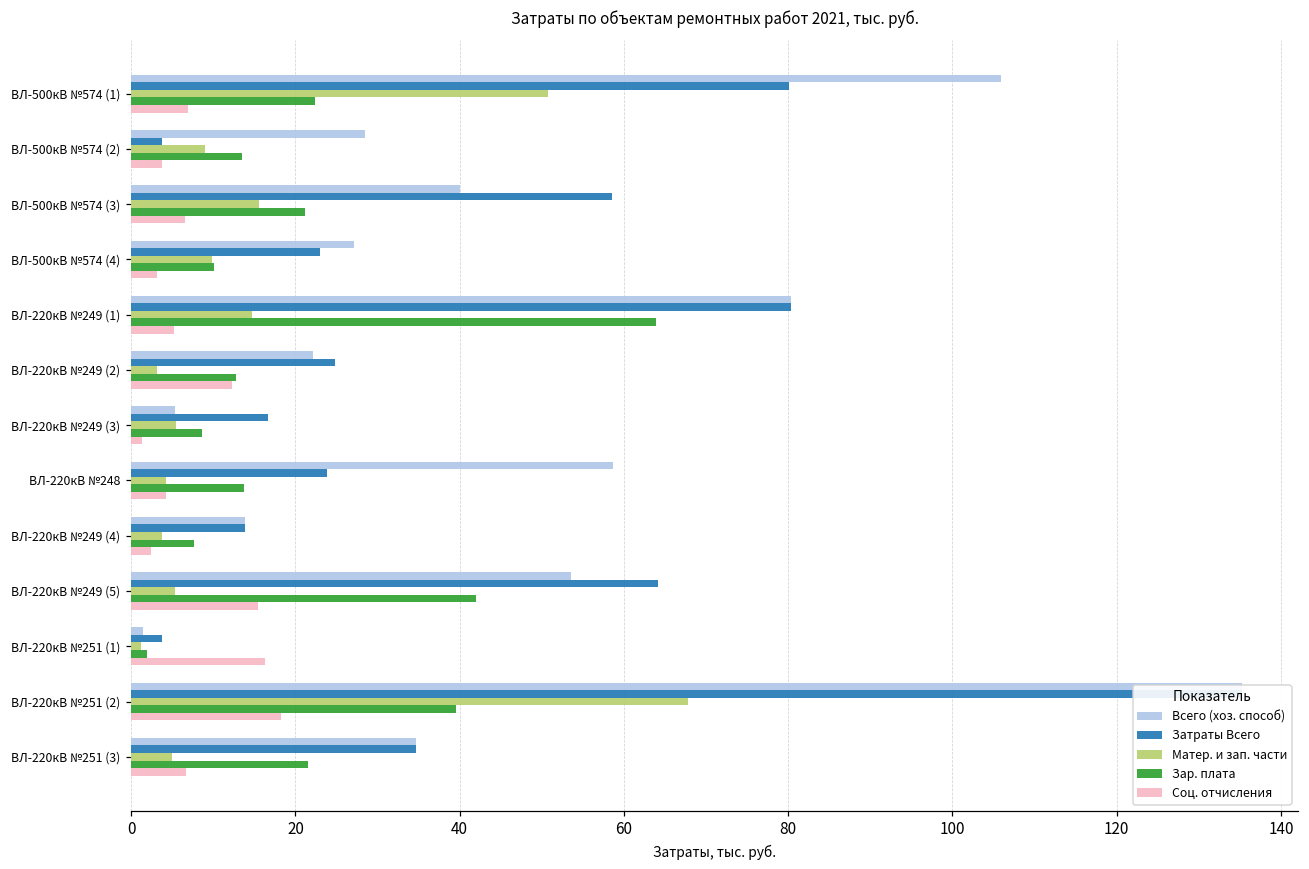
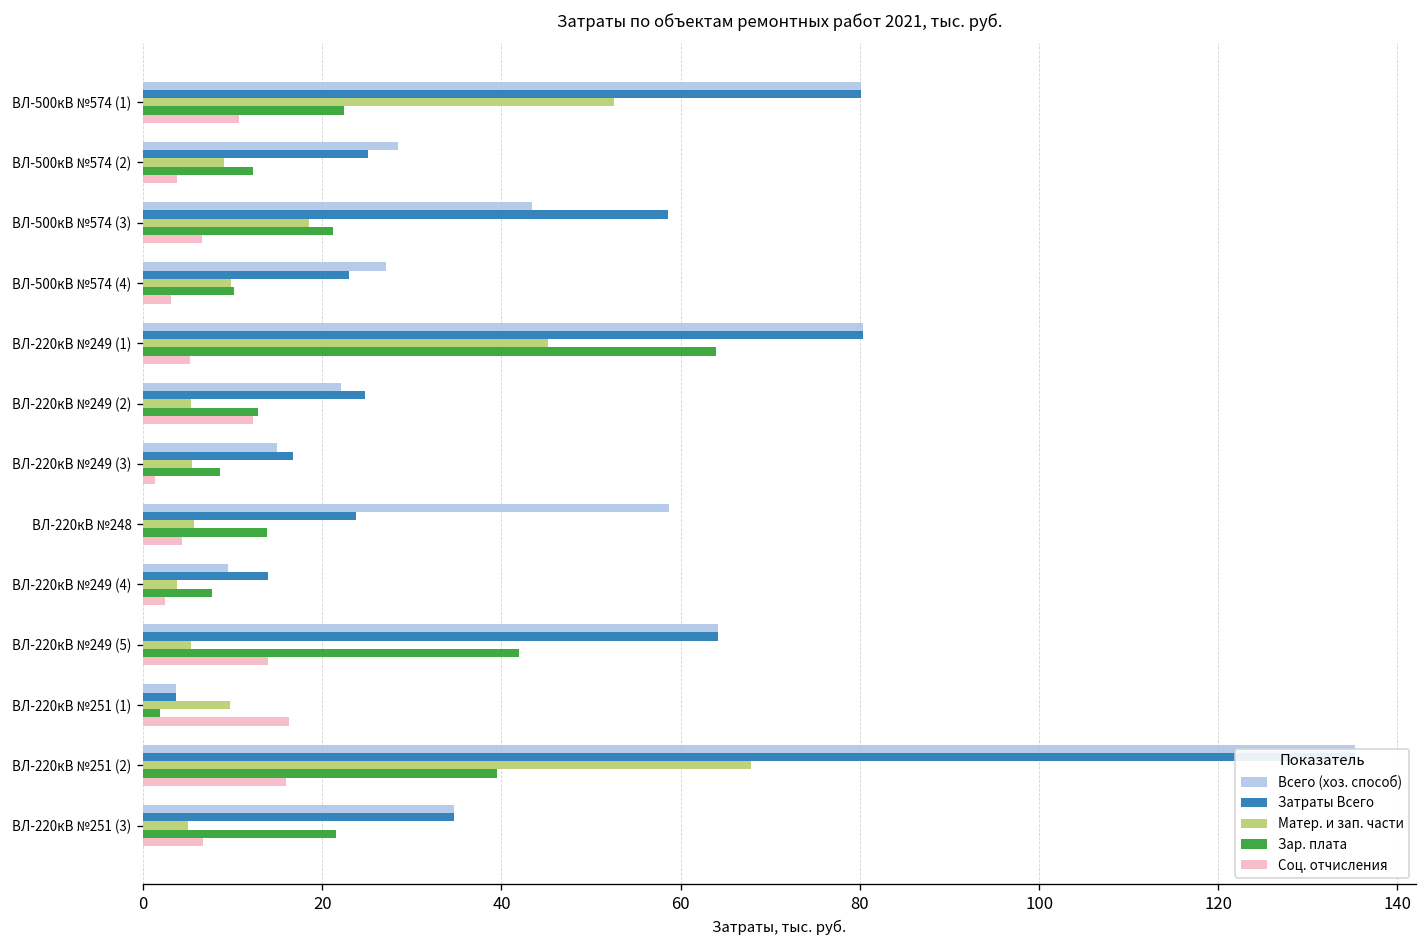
  {
    "Всего (хоз. способ)": {
-     "ВЛ-500кВ №574 (1)": 106,
+     "ВЛ-500кВ №574 (1)": 80,
      "ВЛ-500кВ №574 (2)": 29,
-     "ВЛ-500кВ №574 (3)": 40,
+     "ВЛ-500кВ №574 (3)": 43,
      "ВЛ-500кВ №574 (4)": 27,
      "ВЛ-220кВ №249 (1)": 80,
      "ВЛ-220кВ №249 (2)": 22,
-     "ВЛ-220кВ №249 (3)": 5,
+     "ВЛ-220кВ №249 (3)": 15,
      "ВЛ-220кВ №248": 59,
-     "ВЛ-220кВ №249 (4)": 14,
-     "ВЛ-220кВ №249 (5)": 54,
-     "ВЛ-220кВ №251 (1)": 2,
+     "ВЛ-220кВ №249 (4)": 10,
+     "ВЛ-220кВ №249 (5)": 64,
+     "ВЛ-220кВ №251 (1)": 4,
      "ВЛ-220кВ №251 (2)": 135,
      "ВЛ-220кВ №251 (3)": 35
    },
    "Затраты Всего": {
      "ВЛ-500кВ №574 (1)": 80,
-     "ВЛ-500кВ №574 (2)": 4,
+     "ВЛ-500кВ №574 (2)": 25,
      "ВЛ-500кВ №574 (3)": 59,
      "ВЛ-500кВ №574 (4)": 23,
      "ВЛ-220кВ №249 (1)": 80,
      "ВЛ-220кВ №249 (2)": 25,
      "ВЛ-220кВ №249 (3)": 17,
      "ВЛ-220кВ №248": 24,
      "ВЛ-220кВ №249 (4)": 14,
      "ВЛ-220кВ №249 (5)": 64,
      "ВЛ-220кВ №251 (1)": 4,
      "ВЛ-220кВ №251 (3)": 35
    },
    "Матер. и зап. части": {
-     "ВЛ-500кВ №574 (1)": 51,
+     "ВЛ-500кВ №574 (1)": 53,
      "ВЛ-500кВ №574 (2)": 9,
-     "ВЛ-500кВ №574 (3)": 16,
+     "ВЛ-500кВ №574 (3)": 19,
      "ВЛ-500кВ №574 (4)": 10,
-     "ВЛ-220кВ №249 (1)": 15,
-     "ВЛ-220кВ №249 (2)": 3,
+     "ВЛ-220кВ №249 (1)": 45,
+     "ВЛ-220кВ №249 (2)": 5,
      "ВЛ-220кВ №249 (3)": 6,
-     "ВЛ-220кВ №248": 4,
+     "ВЛ-220кВ №248": 6,
      "ВЛ-220кВ №249 (4)": 4,
      "ВЛ-220кВ №249 (5)": 5,
-     "ВЛ-220кВ №251 (1)": 1,
+     "ВЛ-220кВ №251 (1)": 10,
      "ВЛ-220кВ №251 (2)": 68,
      "ВЛ-220кВ №251 (3)": 5
    },
    "Зар. плата": {
      "ВЛ-500кВ №574 (1)": 22,
-     "ВЛ-500кВ №574 (2)": 14,
+     "ВЛ-500кВ №574 (2)": 12,
      "ВЛ-500кВ №574 (3)": 21,
      "ВЛ-500кВ №574 (4)": 10,
      "ВЛ-220кВ №249 (1)": 64,
      "ВЛ-220кВ №249 (2)": 13,
      "ВЛ-220кВ №249 (3)": 9,
      "ВЛ-220кВ №248": 14,
      "ВЛ-220кВ №249 (4)": 8,
      "ВЛ-220кВ №249 (5)": 42,
      "ВЛ-220кВ №251 (1)": 2,
      "ВЛ-220кВ №251 (2)": 40,
      "ВЛ-220кВ №251 (3)": 22
    },
    "Соц. отчисления": {
-     "ВЛ-500кВ №574 (1)": 7,
+     "ВЛ-500кВ №574 (1)": 11,
      "ВЛ-500кВ №574 (2)": 4,
      "ВЛ-500кВ №574 (3)": 7,
      "ВЛ-500кВ №574 (4)": 3,
      "ВЛ-220кВ №249 (1)": 5,
      "ВЛ-220кВ №249 (2)": 12,
      "ВЛ-220кВ №249 (3)": 1,
      "ВЛ-220кВ №248": 4,
      "ВЛ-220кВ №249 (4)": 2,
-     "ВЛ-220кВ №249 (5)": 15,
+     "ВЛ-220кВ №249 (5)": 14,
      "ВЛ-220кВ №251 (1)": 16,
-     "ВЛ-220кВ №251 (2)": 18,
+     "ВЛ-220кВ №251 (2)": 16,
      "ВЛ-220кВ №251 (3)": 7
    }
  }
